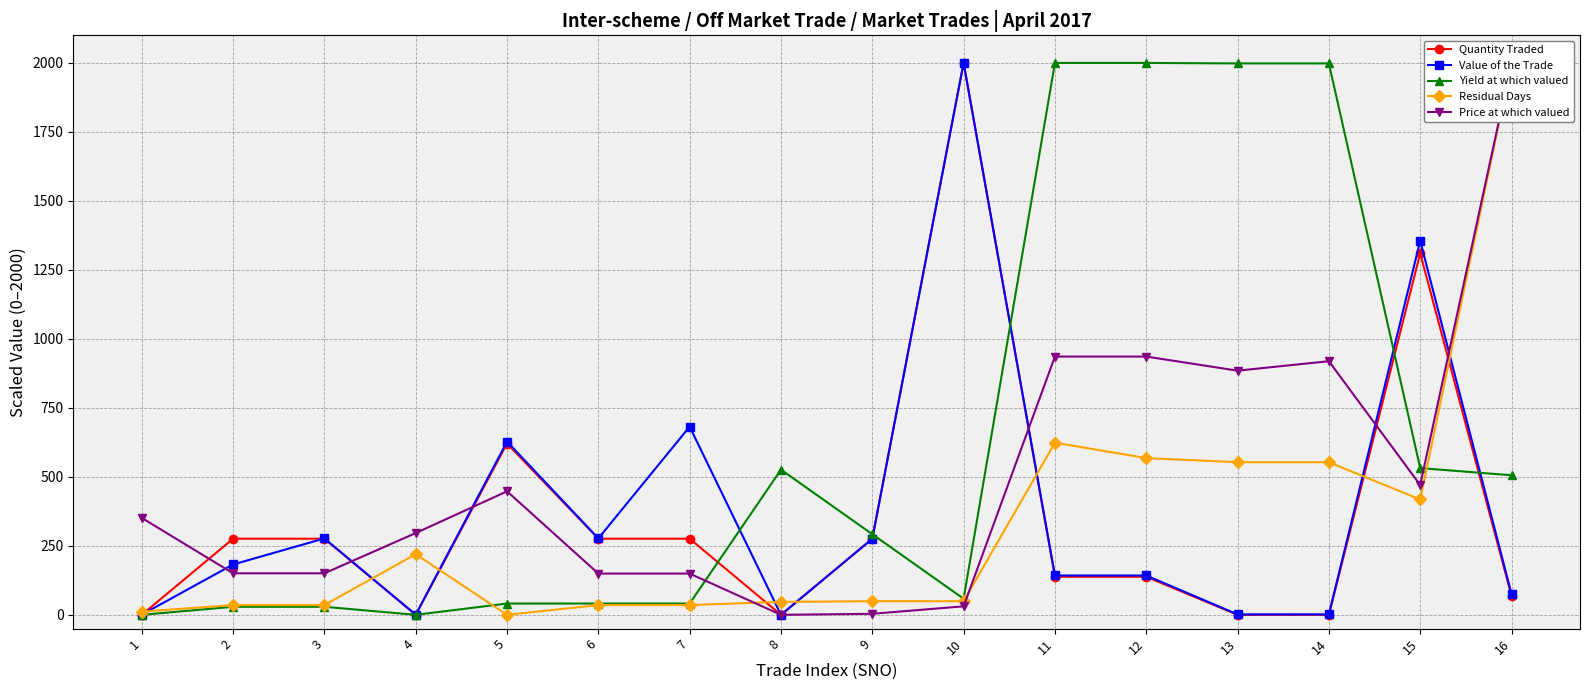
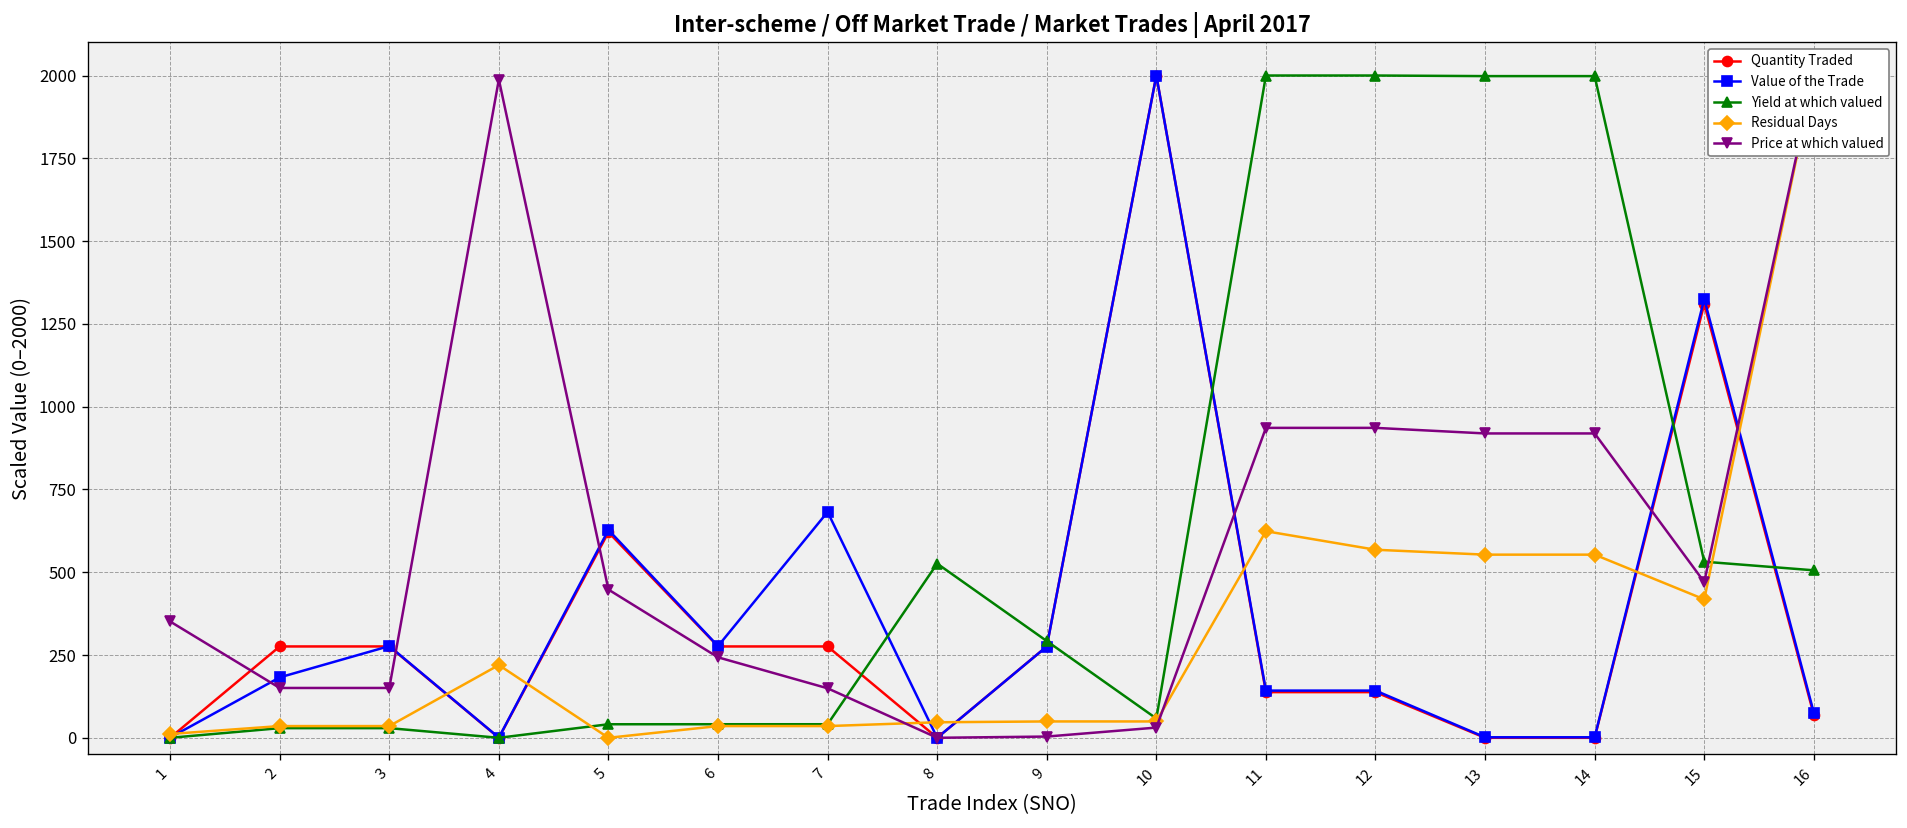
  {
    "Quantity Traded": {
      "2": 280,
      "7": 280,
      "15": 1310
    },
    "Value of the Trade": {
      "2": 180,
      "7": 680,
-     "15": 1360
+     "15": 1330
    },
    "Yield at which valued": {
      "5": 40,
      "8": 530,
      "9": 290,
      "11": 2000,
      "12": 2000,
      "13": 2000,
      "14": 2000,
      "15": 530,
      "16": 510
    },
    "Residual Days": {
      "1": 10,
      "4": 220,
      "5": 0,
      "8": 50,
      "9": 50,
      "11": 620,
      "12": 570,
      "13": 550,
      "14": 550,
      "15": 420
    },
    "Price at which valued": {
      "1": 350,
      "2": 150,
      "3": 150,
-     "4": 300,
+     "4": 1990,
      "5": 450,
-     "6": 150,
+     "6": 240,
      "7": 150,
      "9": 0,
      "10": 30,
      "11": 940,
      "12": 940,
-     "13": 880,
+     "13": 920,
      "14": 920,
      "15": 470
    }
  }
